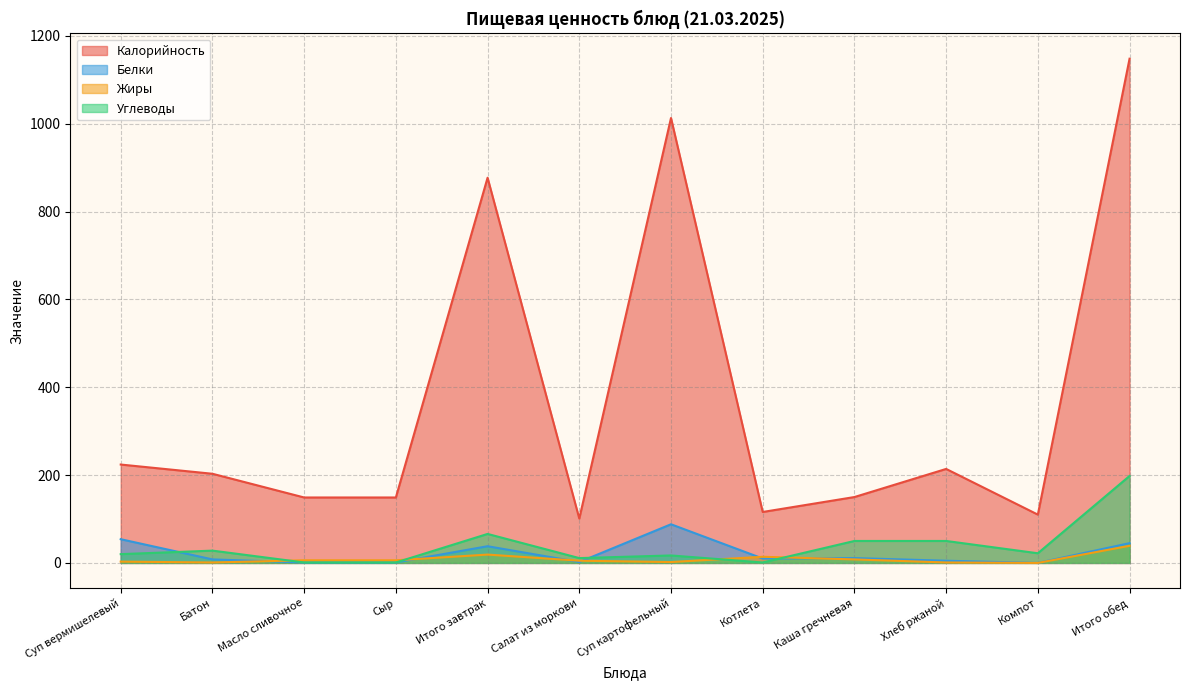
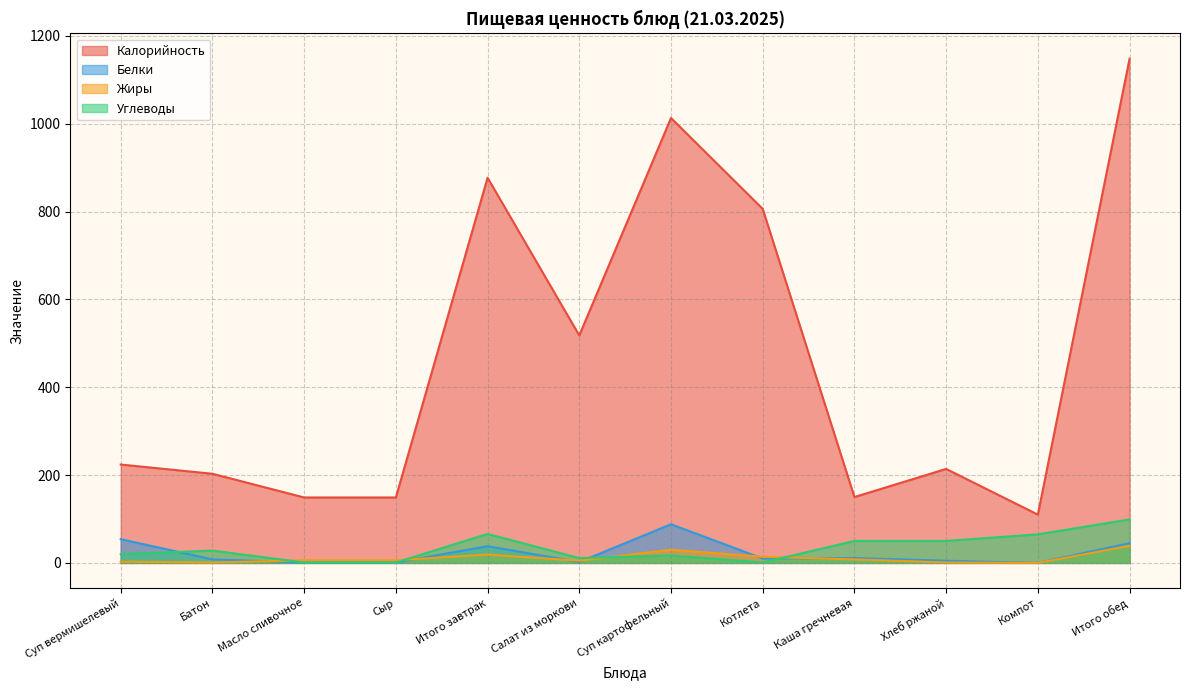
  {
    "Калорийность": {
      "Суп вермишелевый": 220,
      "Батон": 200,
      "Масло сливочное": 150,
      "Сыр": 150,
      "Итого завтрак": 880,
-     "Салат из моркови": 100,
+     "Салат из моркови": 520,
      "Суп картофельный": 1010,
-     "Котлета": 120,
+     "Котлета": 810,
      "Каша гречневая": 150,
      "Хлеб ржаной": 210,
      "Компот": 110,
      "Итого обед": 1150
    },
    "Белки": {
      "Суп вермишелевый": 50,
      "Батон": 10,
      "Итого завтрак": 40,
      "Суп картофельный": 90,
      "Итого обед": 50
    },
    "Жиры": {
      "Суп вермишелевый": 0,
      "Батон": 0,
      "Итого завтрак": 20,
-     "Суп картофельный": 0,
+     "Суп картофельный": 30,
      "Итого обед": 40
    },
    "Углеводы": {
      "Суп вермишелевый": 20,
      "Батон": 30,
      "Итого завтрак": 70,
      "Салат из моркови": 10,
      "Суп картофельный": 20,
      "Котлета": 0,
      "Каша гречневая": 50,
      "Хлеб ржаной": 50,
-     "Компот": 20,
-     "Итого обед": 200
+     "Компот": 70,
+     "Итого обед": 100
    }
  }
